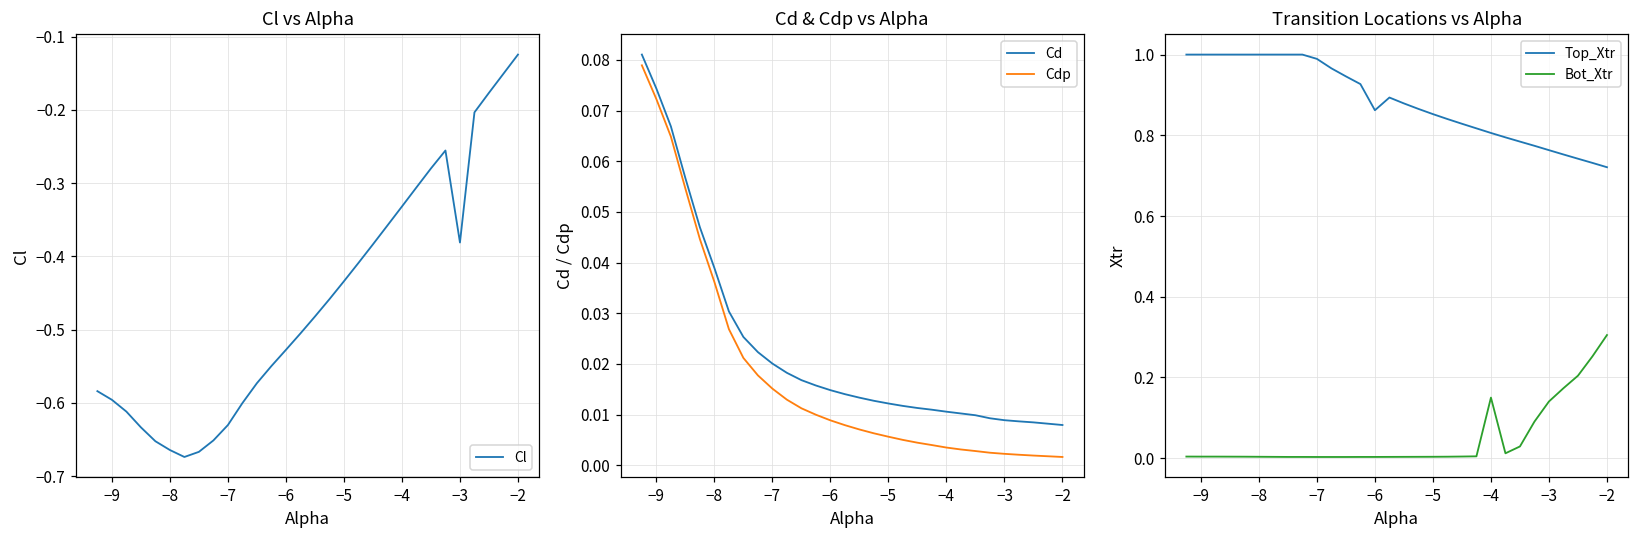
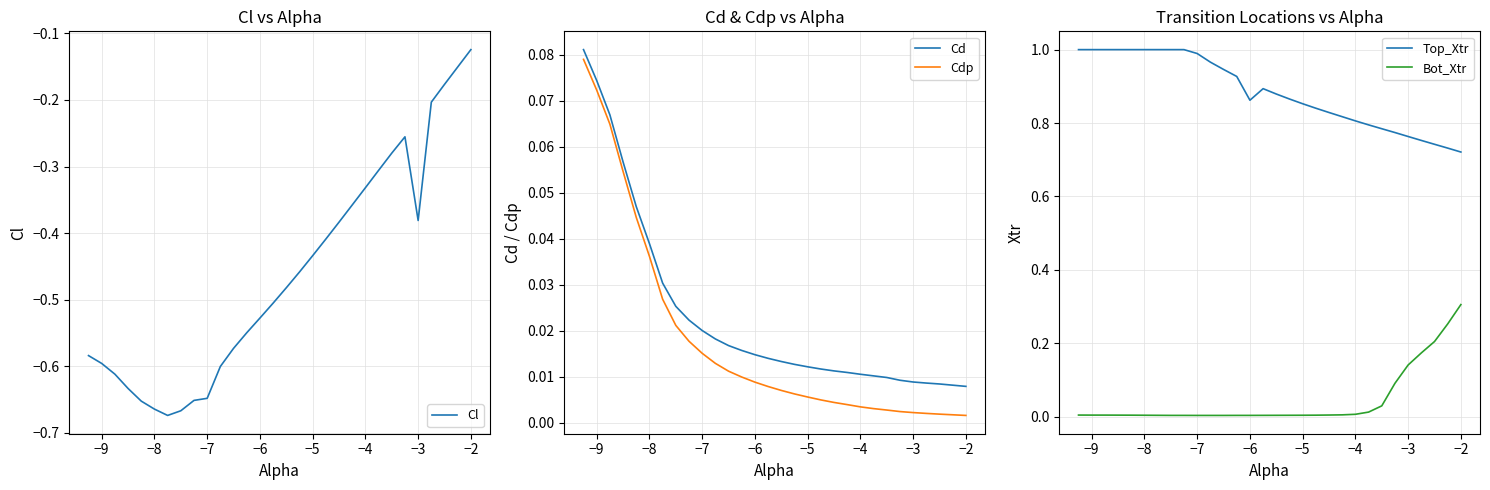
  {
    "Cl vs Alpha": {
      "−9": -0.60,
      "−8": -0.66,
-     "−7": -0.63,
+     "−7": -0.65,
      "−6": -0.53,
      "−5": -0.43,
      "−4": -0.33,
      "−3": -0.38,
      "−2": -0.12
    },
    "Cd & Cdp vs Alpha": {
      "Cd": {
        "−9": 0.074,
        "−8": 0.039,
        "−7": 0.020,
        "−6": 0.015,
        "−5": 0.012,
        "−4": 0.011,
        "−3": 0.009,
        "−2": 0.008
      },
      "Cdp": {
        "−9": 0.072,
        "−8": 0.036,
        "−7": 0.015,
        "−6": 0.009,
        "−5": 0.006,
        "−4": 0.003,
        "−3": 0.002,
        "−2": 0.002
      }
    },
    "Transition Locations vs Alpha": {
      "Top_Xtr": {
        "−9": 1.00,
        "−8": 1.00,
        "−7": 0.99,
        "−6": 0.86,
        "−5": 0.85,
        "−4": 0.81,
        "−3": 0.76,
        "−2": 0.72
      },
      "Bot_Xtr": {
        "−9": 0.00,
        "−8": 0.00,
        "−7": 0.00,
        "−6": 0.00,
        "−5": 0.00,
-       "−4": 0.15,
+       "−4": 0.01,
        "−3": 0.14,
        "−2": 0.31
      }
    }
  }
